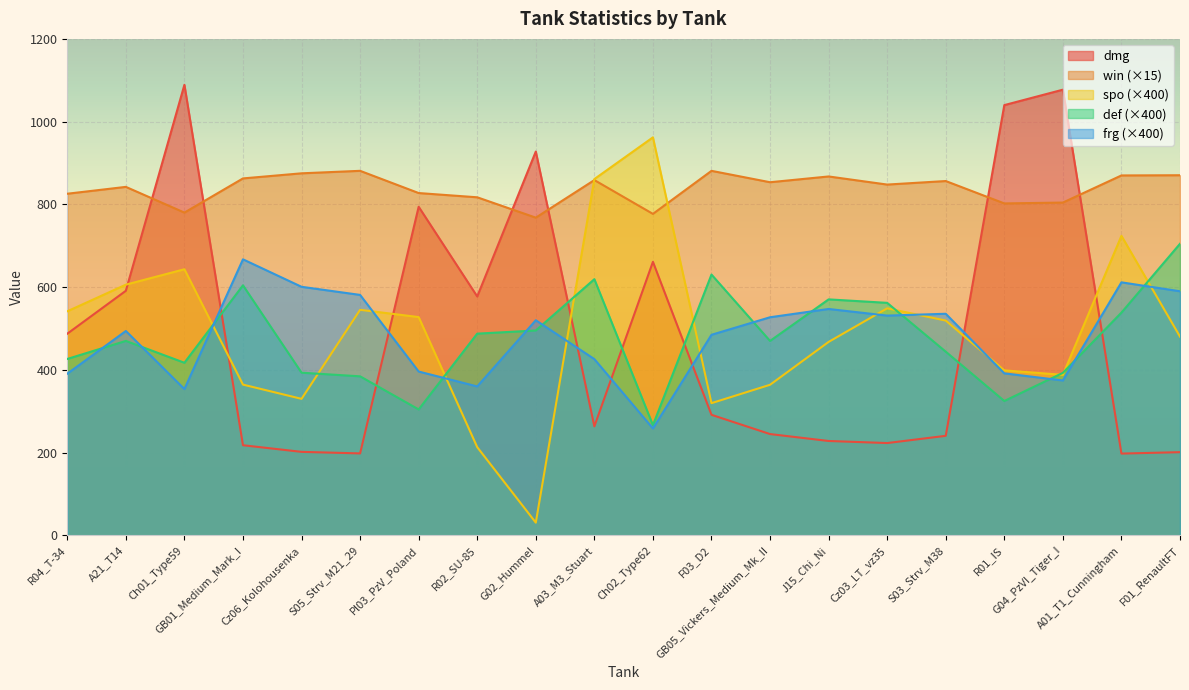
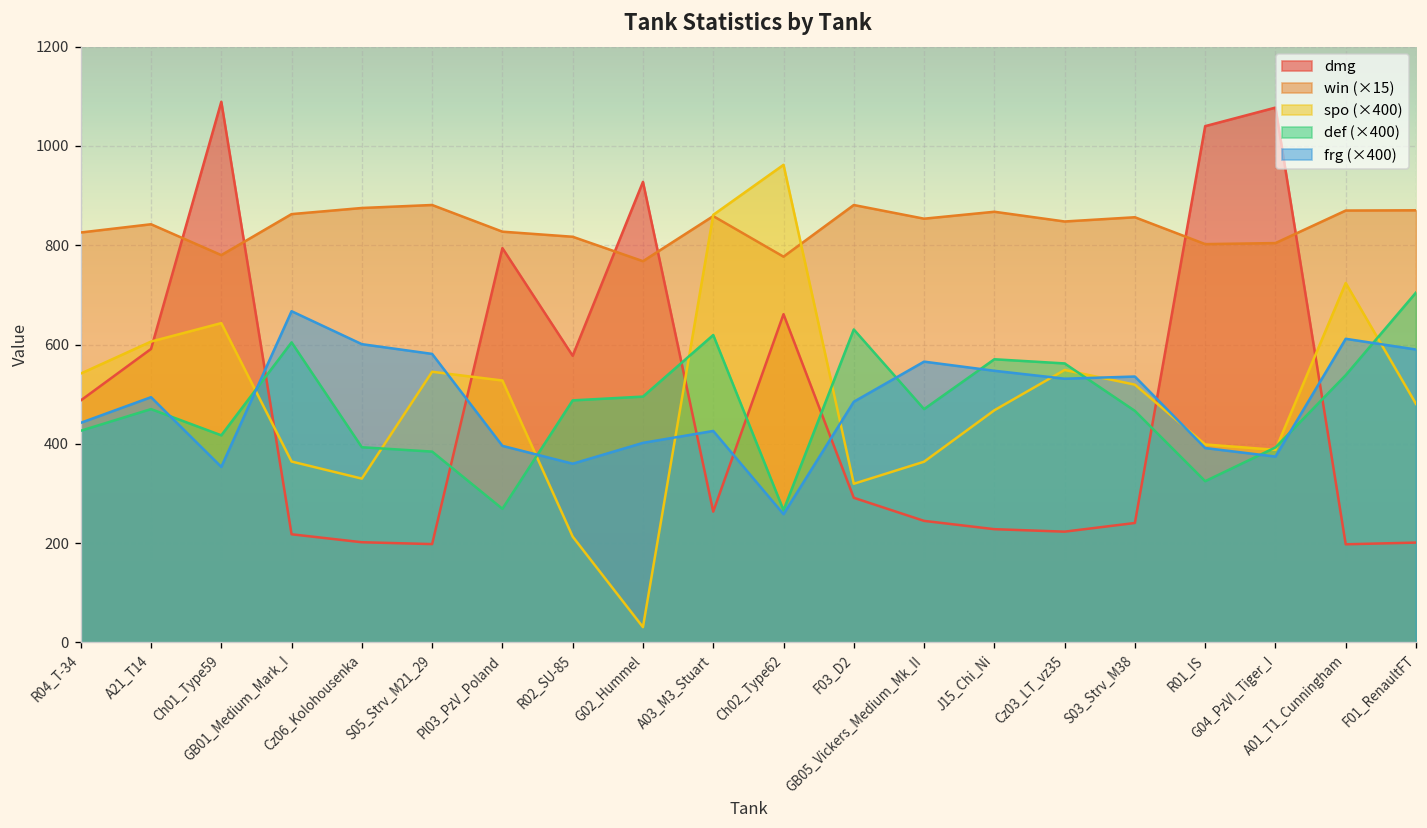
  {
    "def (×400)": {
      "R04_T-34": 430,
      "A21_T14": 470,
      "Ch01_Type59": 420,
      "GB01_Medium_Mark_I": 600,
      "Cz06_Kolohousenka": 390,
      "S05_Strv_M21_29": 380,
-     "Pl03_PzV_Poland": 300,
+     "Pl03_PzV_Poland": 270,
      "R02_SU-85": 490,
      "G02_Hummel": 500,
      "A03_M3_Stuart": 620,
      "Ch02_Type62": 270,
      "F03_D2": 630,
      "GB05_Vickers_Medium_Mk_II": 470,
      "J15_Chi_Ni": 570,
      "Cz03_LT_vz35": 560,
-     "S03_Strv_M38": 440,
+     "S03_Strv_M38": 470,
      "R01_IS": 320,
      "A01_T1_Cunningham": 540,
      "F01_RenaultFT": 700
    },
    "frg (×400)": {
-     "R04_T-34": 390,
+     "R04_T-34": 440,
      "A21_T14": 490,
      "Ch01_Type59": 350,
      "GB01_Medium_Mark_I": 670,
      "Cz06_Kolohousenka": 600,
      "S05_Strv_M21_29": 580,
      "Pl03_PzV_Poland": 400,
      "R02_SU-85": 360,
-     "G02_Hummel": 520,
+     "G02_Hummel": 400,
      "A03_M3_Stuart": 430,
      "Ch02_Type62": 260,
      "F03_D2": 480,
-     "GB05_Vickers_Medium_Mk_II": 530,
+     "GB05_Vickers_Medium_Mk_II": 570,
      "J15_Chi_Ni": 550,
      "Cz03_LT_vz35": 530,
      "S03_Strv_M38": 540,
      "R01_IS": 390,
      "G04_PzVI_Tiger_I": 370,
      "A01_T1_Cunningham": 610,
      "F01_RenaultFT": 590
    }
  }
